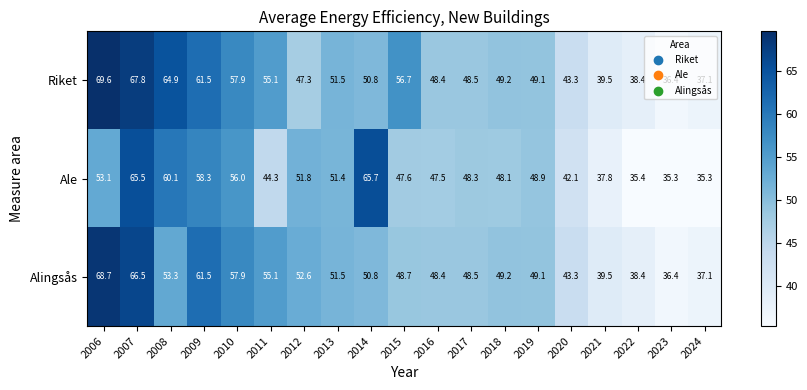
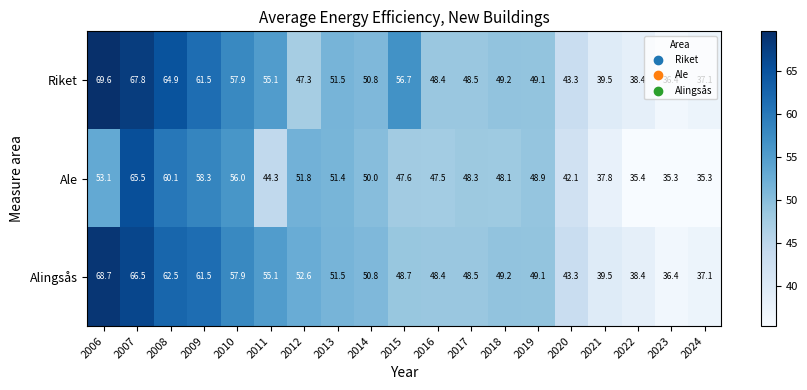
  {
    "Riket": {
      "2006": 69.6,
      "2007": 67.8,
      "2008": 64.9,
      "2009": 61.5,
      "2010": 57.9,
      "2011": 55.1,
      "2012": 47.3,
      "2013": 51.5,
      "2014": 50.8,
      "2015": 56.7,
      "2016": 48.4,
      "2017": 48.5,
      "2018": 49.2,
      "2019": 49.1,
      "2020": 43.3,
      "2021": 39.5
    },
    "Ale": {
      "2006": 53.1,
      "2007": 65.5,
      "2008": 60.1,
      "2009": 58.3,
      "2010": 56.0,
      "2011": 44.3,
      "2012": 51.8,
      "2013": 51.4,
-     "2014": 65.7,
+     "2014": 50.0,
      "2015": 47.6,
      "2016": 47.5,
      "2017": 48.3,
      "2018": 48.1,
      "2019": 48.9,
      "2020": 42.1,
      "2021": 37.8,
      "2022": 35.4,
      "2023": 35.3,
      "2024": 35.3
    },
    "Alingsås": {
      "2006": 68.7,
      "2007": 66.5,
-     "2008": 53.3,
+     "2008": 62.5,
      "2009": 61.5,
      "2010": 57.9,
      "2011": 55.1,
      "2012": 52.6,
      "2013": 51.5,
      "2014": 50.8,
      "2015": 48.7,
      "2016": 48.4,
      "2017": 48.5,
      "2018": 49.2,
      "2019": 49.1,
      "2020": 43.3,
      "2021": 39.5,
      "2022": 38.4,
      "2023": 36.4,
      "2024": 37.1
    }
  }
